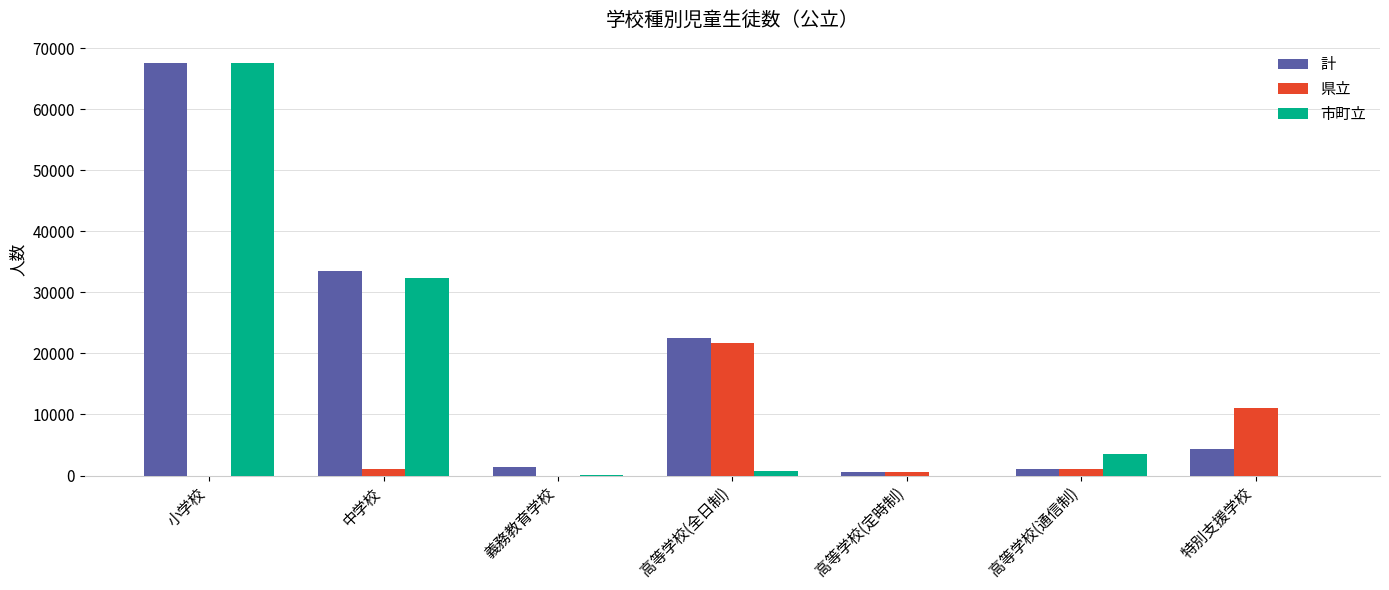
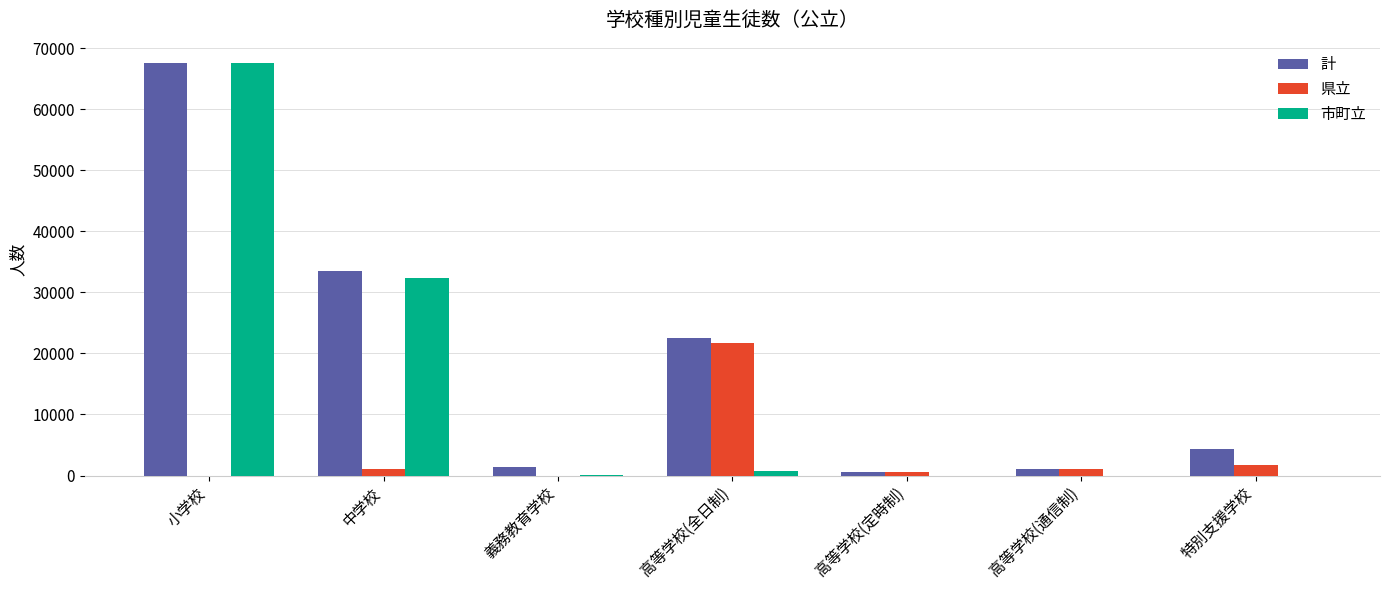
  {
    "計": {
      "小学校": 68000,
      "中学校": 33000,
      "義務教育学校": 1000,
      "高等学校(全日制)": 22000,
      "高等学校(定時制)": 1000,
      "高等学校(通信制)": 1000,
      "特別支援学校": 4000
    },
    "県立": {
      "小学校": 0,
      "中学校": 1000,
      "義務教育学校": 0,
      "高等学校(全日制)": 22000,
      "高等学校(定時制)": 1000,
      "高等学校(通信制)": 1000,
-     "特別支援学校": 11000
+     "特別支援学校": 2000
    },
    "市町立": {
      "小学校": 68000,
      "中学校": 32000,
      "高等学校(全日制)": 1000,
      "高等学校(定時制)": 0,
-     "高等学校(通信制)": 4000,
+     "高等学校(通信制)": 0,
      "特別支援学校": 0
    }
  }
